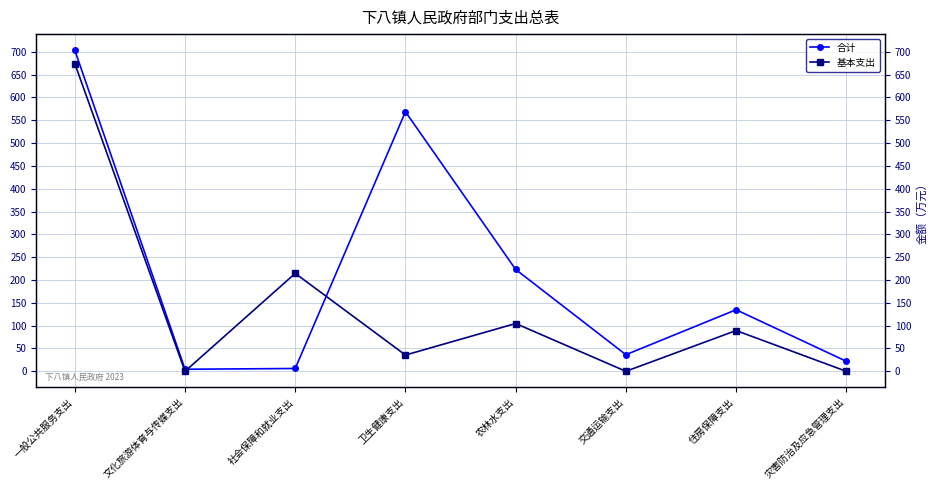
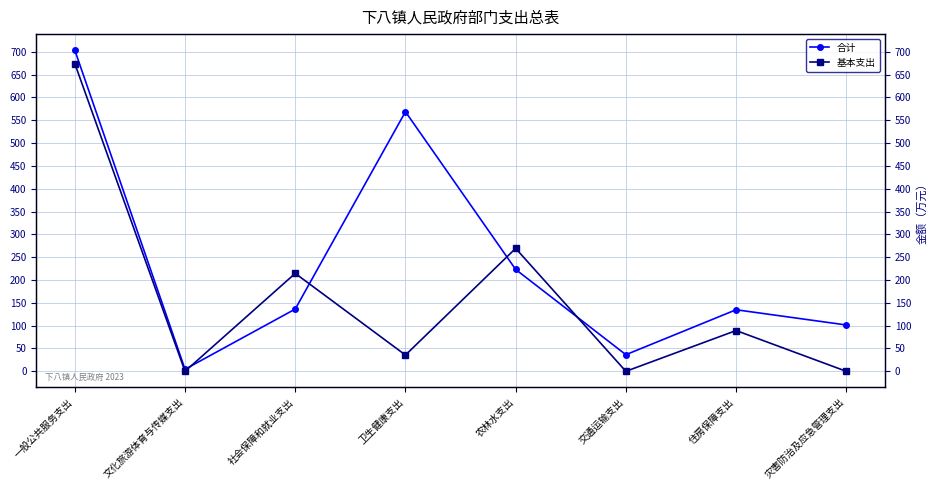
  {
    "合计": {
      "一般公共服务支出": 700,
-     "社会保障和就业支出": 10,
+     "社会保障和就业支出": 140,
      "卫生健康支出": 570,
      "农林水支出": 220,
      "交通运输支出": 40,
      "住房保障支出": 130,
-     "灾害防治及应急管理支出": 20
+     "灾害防治及应急管理支出": 100
    },
    "基本支出": {
      "一般公共服务支出": 670,
      "社会保障和就业支出": 210,
      "卫生健康支出": 40,
-     "农林水支出": 100,
+     "农林水支出": 270,
      "交通运输支出": 0,
      "住房保障支出": 90,
      "灾害防治及应急管理支出": 0
    }
  }
